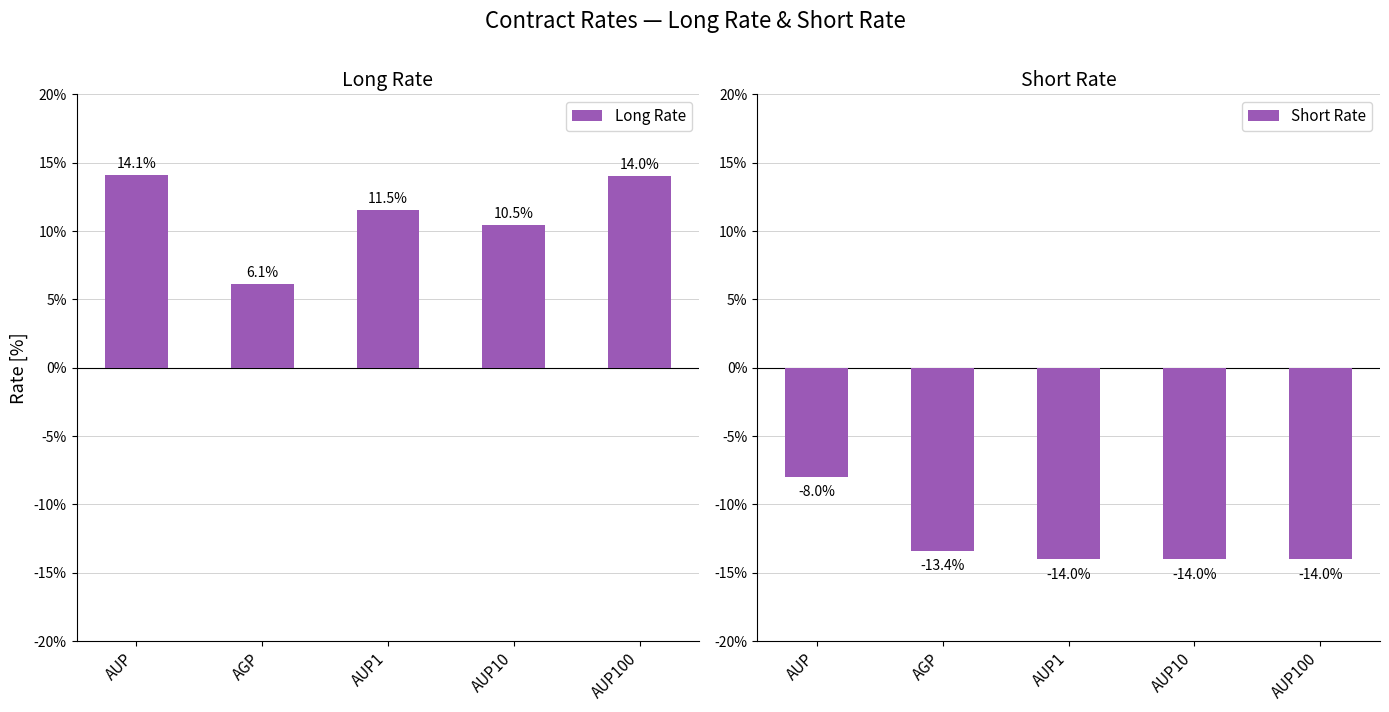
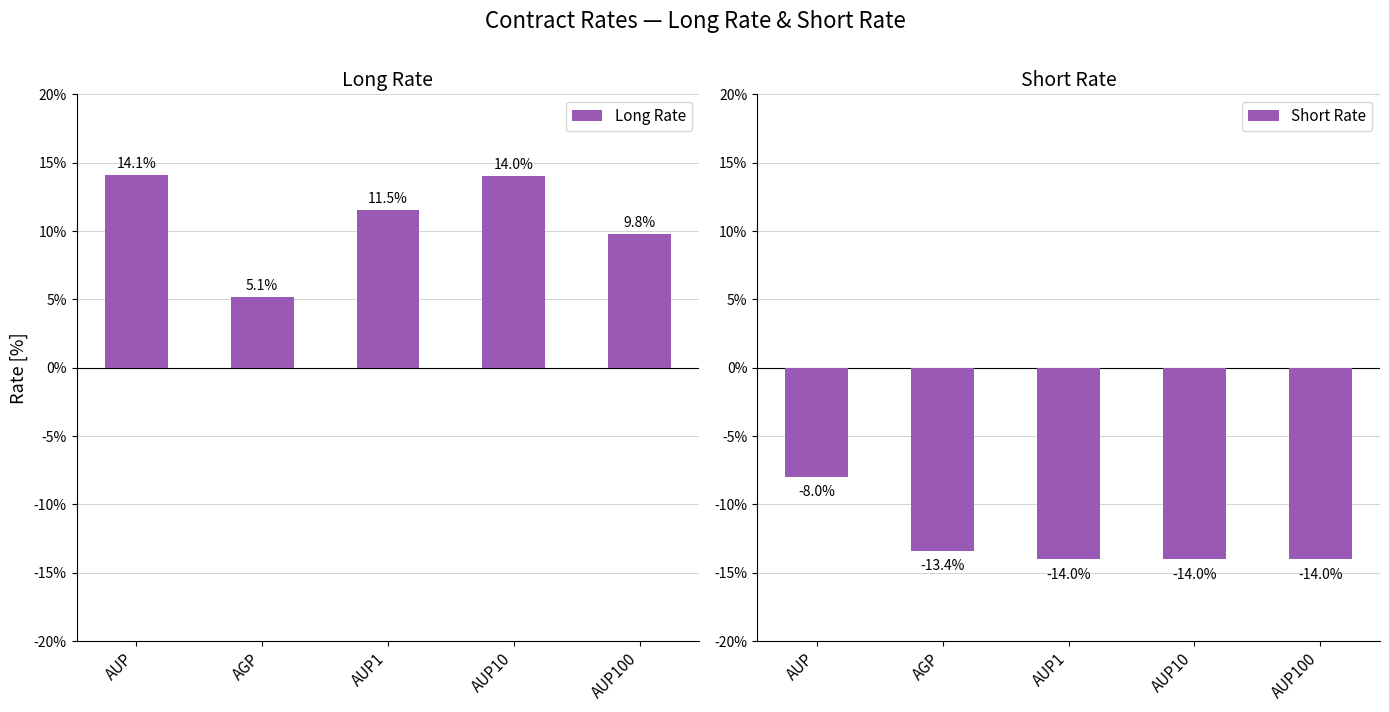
  {
    "Long Rate": {
      "AUP": "14.1%",
-     "AGP": "6.1%",
+     "AGP": "5.1%",
      "AUP1": "11.5%",
-     "AUP10": "10.5%",
-     "AUP100": "14.0%"
+     "AUP10": "14.0%",
+     "AUP100": "9.8%"
    },
    "Short Rate": {
      "AUP": "-8.0%",
      "AGP": "-13.4%",
      "AUP1": "-14.0%",
      "AUP10": "-14.0%",
      "AUP100": "-14.0%"
    }
  }
